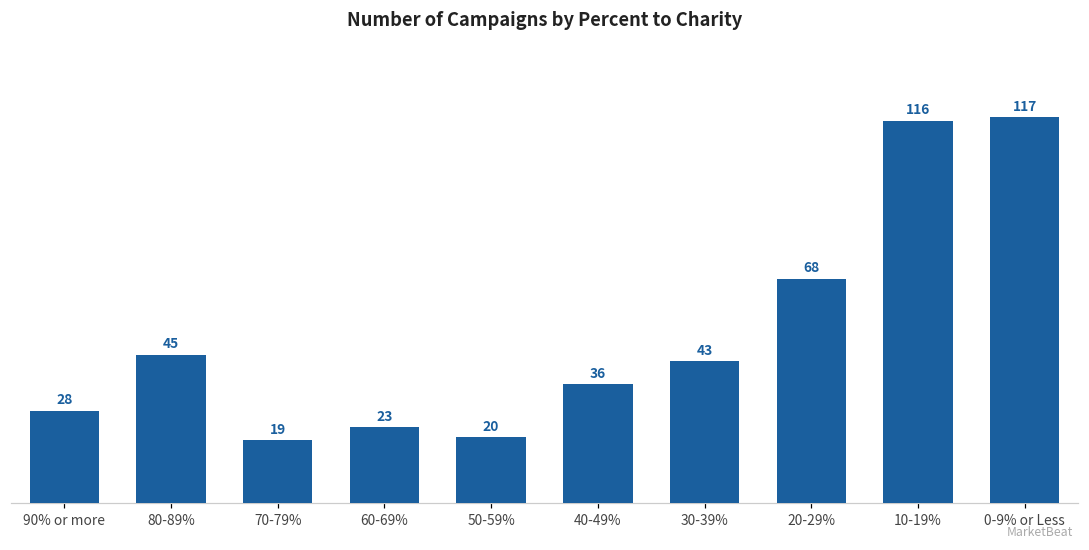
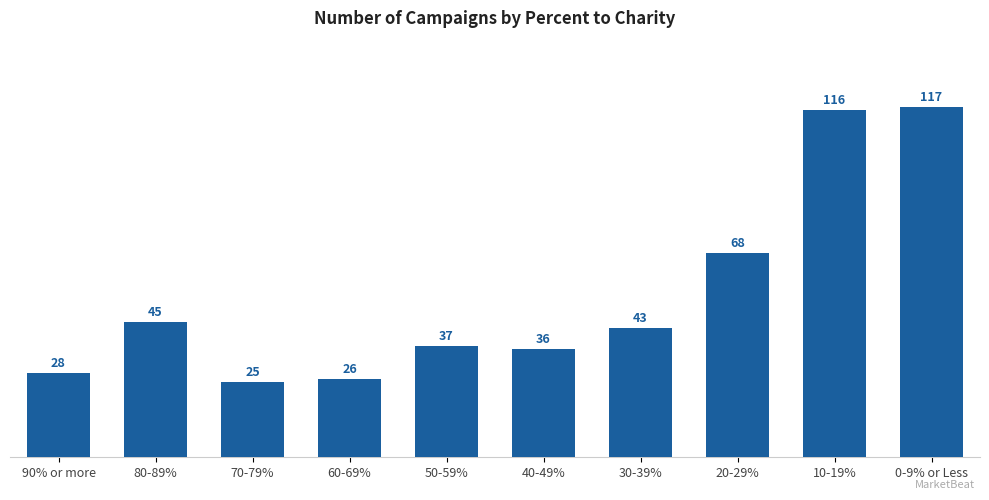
  {
    "90% or more": 28,
    "80-89%": 45,
-   "70-79%": 19,
-   "60-69%": 23,
-   "50-59%": 20,
+   "70-79%": 25,
+   "60-69%": 26,
+   "50-59%": 37,
    "40-49%": 36,
    "30-39%": 43,
    "20-29%": 68,
    "10-19%": 116,
    "0-9% or Less": 117
  }
